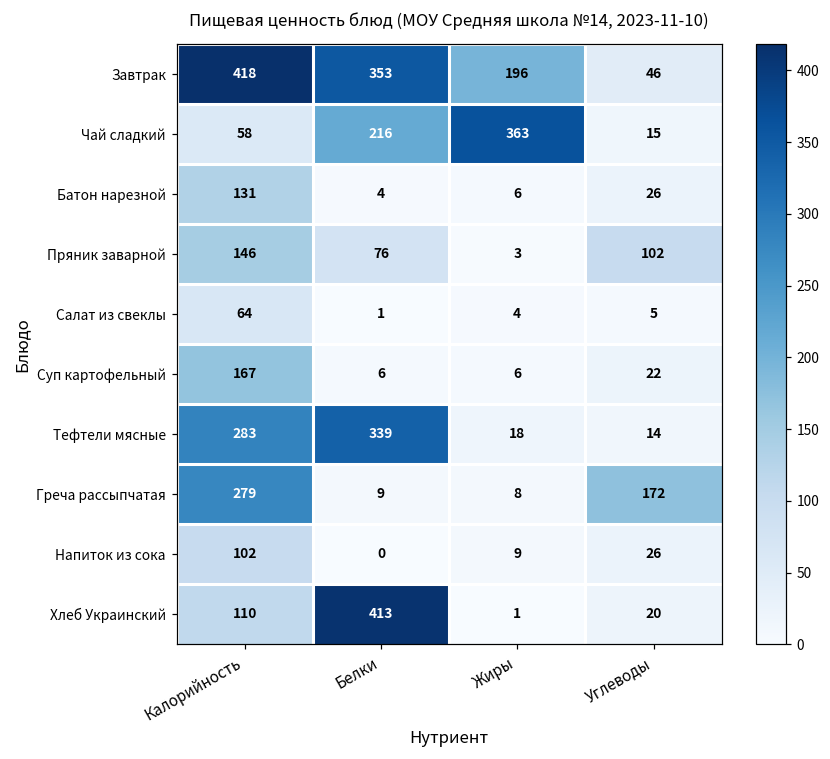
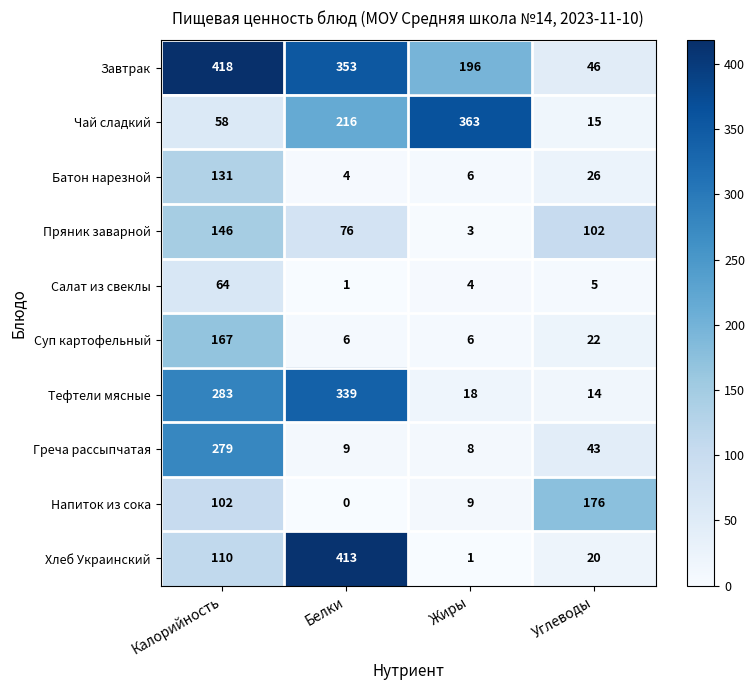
  {
    "Завтрак": {
      "Калорийность": 418,
      "Белки": 353,
      "Жиры": 196,
      "Углеводы": 46
    },
    "Чай сладкий": {
      "Калорийность": 58,
      "Белки": 216,
      "Жиры": 363,
      "Углеводы": 15
    },
    "Батон нарезной": {
      "Калорийность": 131,
      "Белки": 4,
      "Жиры": 6,
      "Углеводы": 26
    },
    "Пряник заварной": {
      "Калорийность": 146,
      "Белки": 76,
      "Жиры": 3,
      "Углеводы": 102
    },
    "Салат из свеклы": {
      "Калорийность": 64,
      "Белки": 1,
      "Жиры": 4,
      "Углеводы": 5
    },
    "Суп картофельный": {
      "Калорийность": 167,
      "Белки": 6,
      "Жиры": 6,
      "Углеводы": 22
    },
    "Тефтели мясные": {
      "Калорийность": 283,
      "Белки": 339,
      "Жиры": 18,
      "Углеводы": 14
    },
    "Греча рассыпчатая": {
      "Калорийность": 279,
      "Белки": 9,
      "Жиры": 8,
-     "Углеводы": 172
+     "Углеводы": 43
    },
    "Напиток из сока": {
      "Калорийность": 102,
      "Белки": 0,
      "Жиры": 9,
-     "Углеводы": 26
+     "Углеводы": 176
    },
    "Хлеб Украинский": {
      "Калорийность": 110,
      "Белки": 413,
      "Жиры": 1,
      "Углеводы": 20
    }
  }
